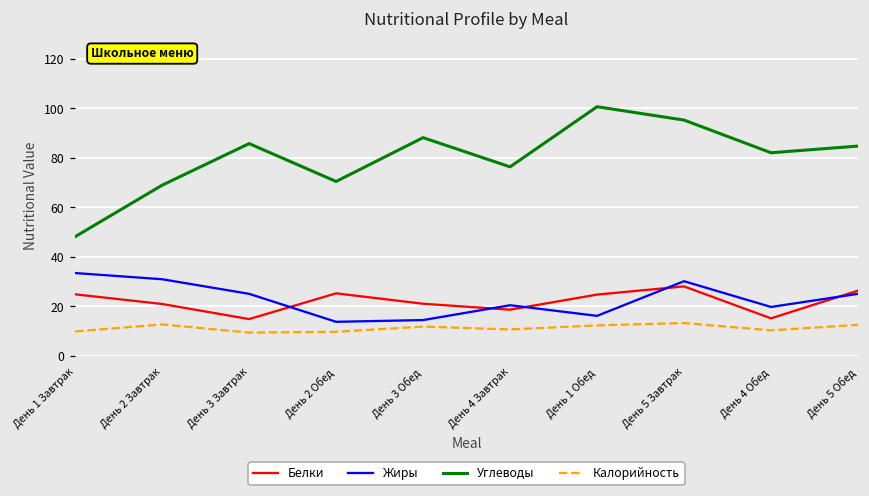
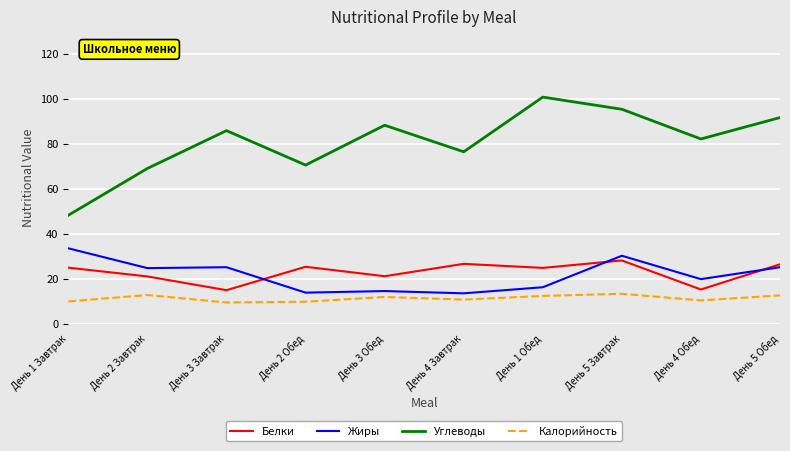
  {
    "Белки": {
      "День 1 Завтрак": 25,
      "День 2 Завтрак": 21,
      "День 3 Завтрак": 15,
      "День 2 Обед": 25,
      "День 3 Обед": 21,
-     "День 4 Завтрак": 19,
+     "День 4 Завтрак": 27,
      "День 1 Обед": 25,
      "День 5 Завтрак": 28,
      "День 4 Обед": 15,
      "День 5 Обед": 26
    },
    "Жиры": {
      "День 1 Завтрак": 34,
-     "День 2 Завтрак": 31,
+     "День 2 Завтрак": 25,
      "День 3 Завтрак": 25,
      "День 2 Обед": 14,
      "День 3 Обед": 15,
-     "День 4 Завтрак": 21,
+     "День 4 Завтрак": 14,
      "День 1 Обед": 16,
      "День 5 Завтрак": 30,
      "День 4 Обед": 20,
      "День 5 Обед": 25
    },
    "Углеводы": {
      "День 1 Завтрак": 48,
      "День 2 Завтрак": 69,
      "День 3 Завтрак": 86,
      "День 2 Обед": 71,
      "День 3 Обед": 88,
      "День 4 Завтрак": 76,
      "День 1 Обед": 101,
      "День 5 Завтрак": 95,
      "День 4 Обед": 82,
-     "День 5 Обед": 85
+     "День 5 Обед": 92
    },
    "Калорийность": {
      "День 1 Завтрак": 10,
      "День 2 Завтрак": 13,
      "День 3 Завтрак": 9,
      "День 2 Обед": 10,
      "День 3 Обед": 12,
      "День 4 Завтрак": 11,
      "День 1 Обед": 12,
      "День 5 Завтрак": 13,
      "День 4 Обед": 10,
      "День 5 Обед": 13
    }
  }
